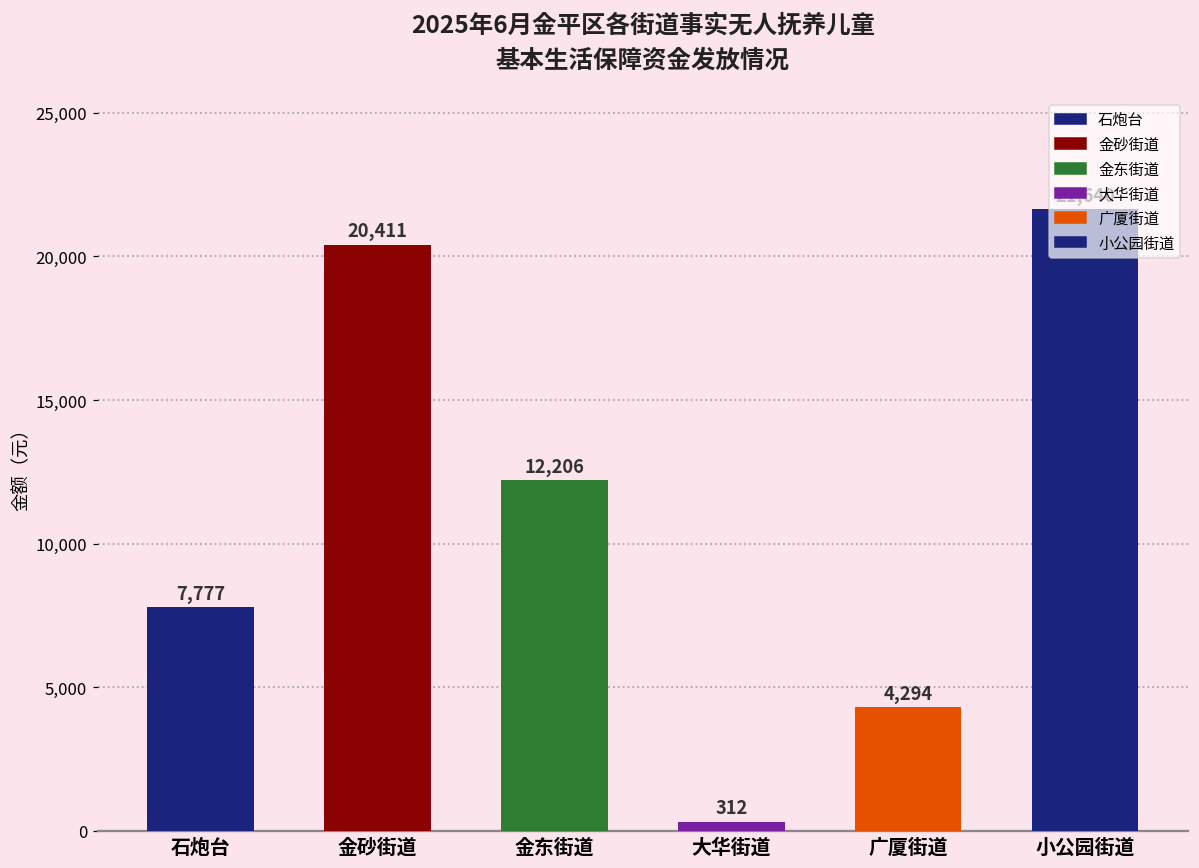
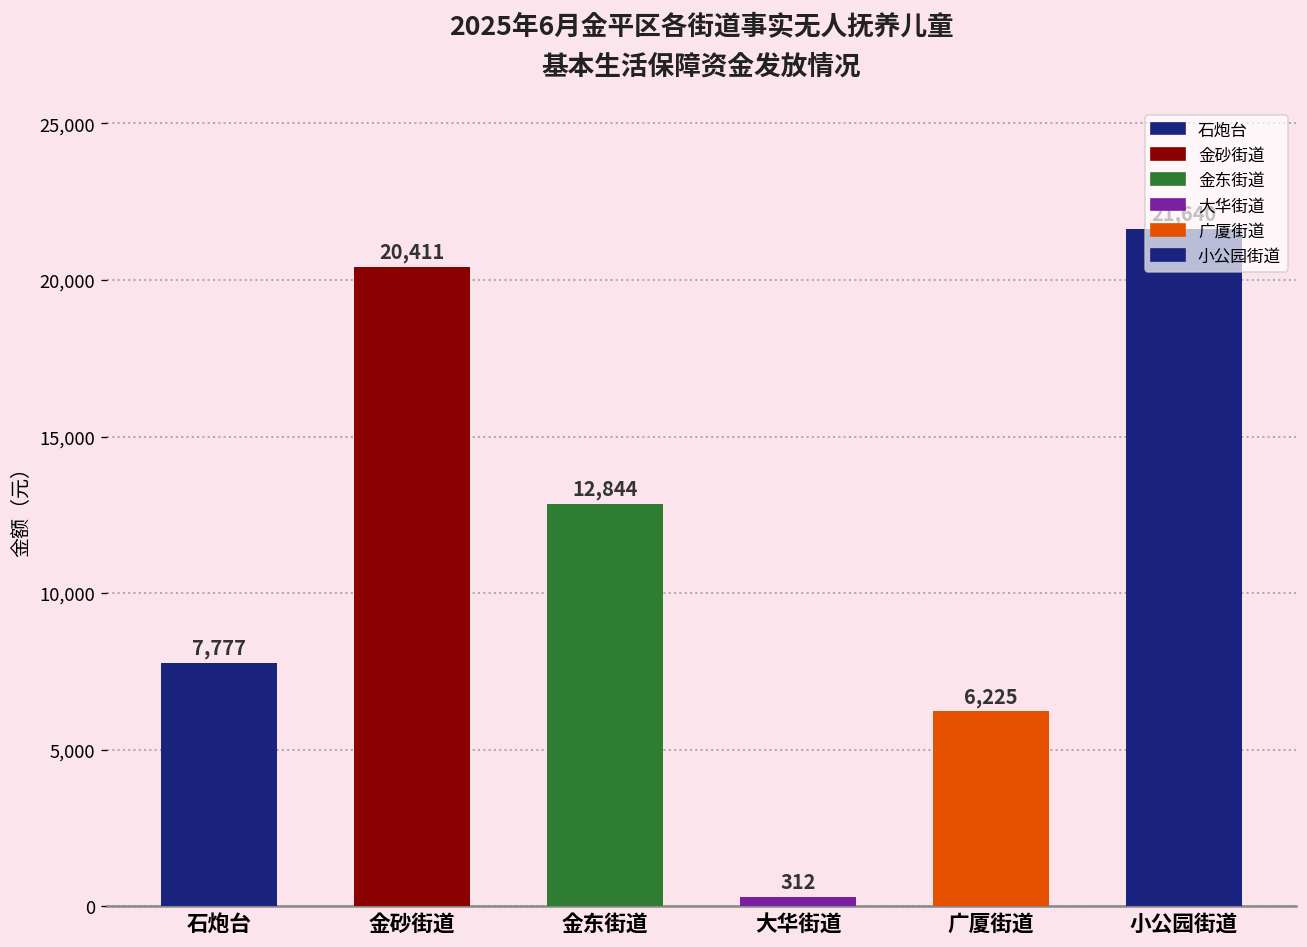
  {
    "石炮台": "7,777",
    "金砂街道": "20,411",
-   "金东街道": "12,206",
+   "金东街道": "12,844",
    "大华街道": "312",
-   "广厦街道": "4,294"
+   "广厦街道": "6,225"
  }
